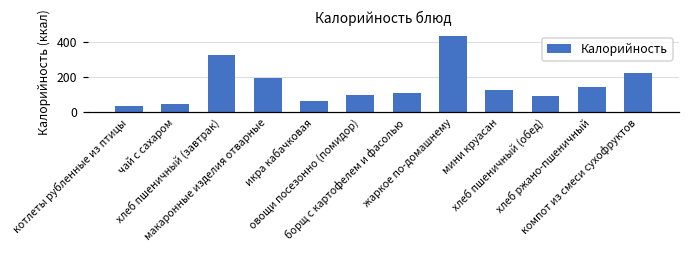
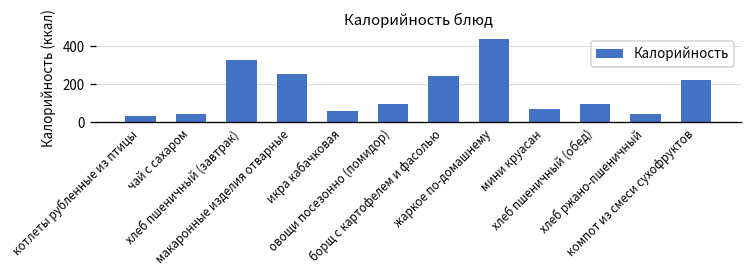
  {
    "котлеты рубленные из птицы": 30,
    "чай с сахаром": 40,
    "хлеб пшеничный (завтрак)": 330,
-   "макаронные изделия отварные": 200,
+   "макаронные изделия отварные": 250,
    "икра кабачковая": 60,
    "овощи посезонно (помидор)": 100,
-   "борщ с картофелем и фасолью": 110,
+   "борщ с картофелем и фасолью": 250,
    "жаркое по-домашнему": 440,
-   "мини круасан": 130,
+   "мини круасан": 70,
    "хлеб пшеничный (обед)": 90,
-   "хлеб ржано-пшеничный": 150,
+   "хлеб ржано-пшеничный": 50,
    "компот из смеси сухофруктов": 230
  }
